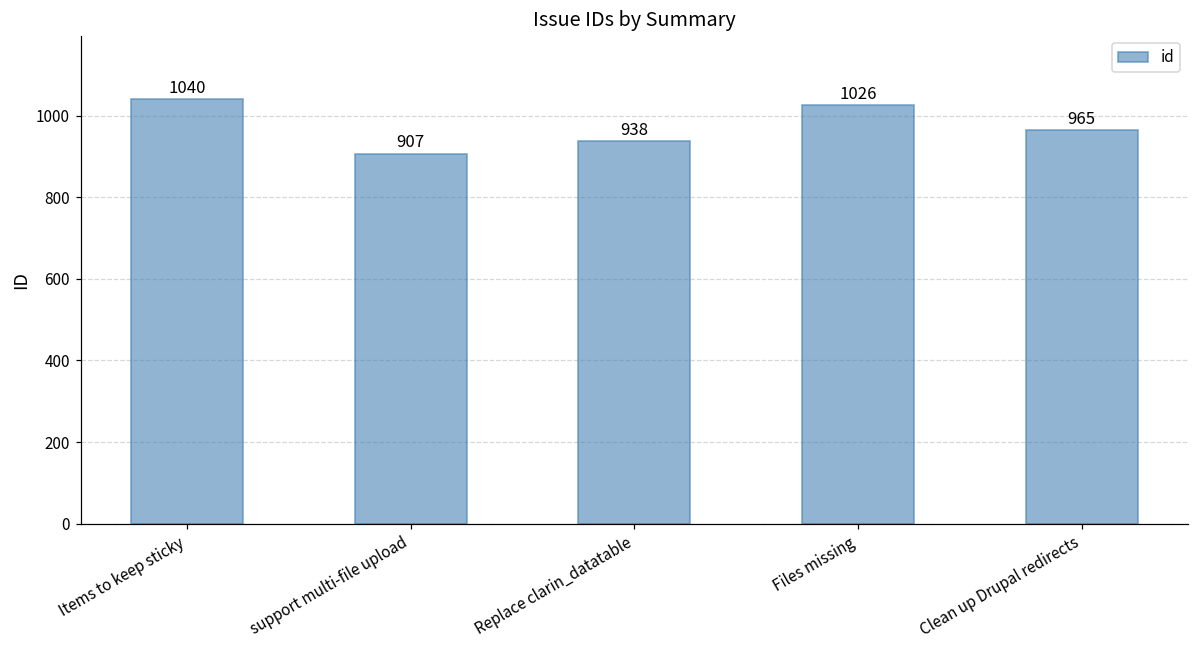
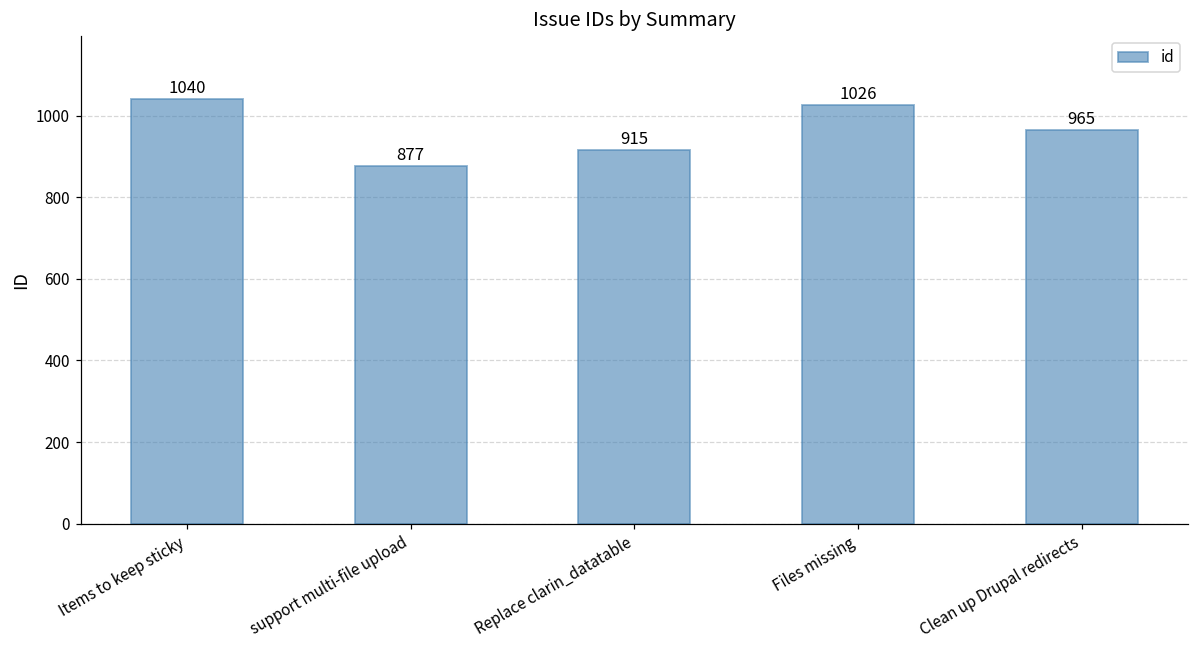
  {
    "Items to keep sticky": 1040,
-   "support multi-file upload": 907,
-   "Replace clarin_datatable": 938,
+   "support multi-file upload": 877,
+   "Replace clarin_datatable": 915,
    "Files missing": 1026,
    "Clean up Drupal redirects": 965
  }
